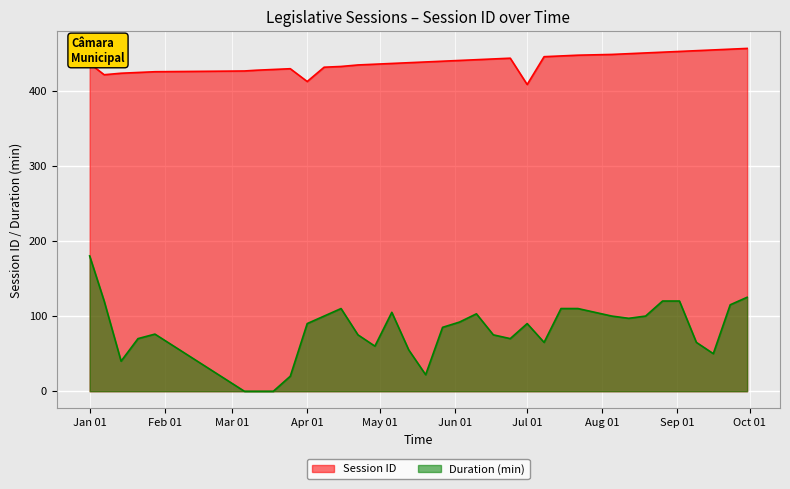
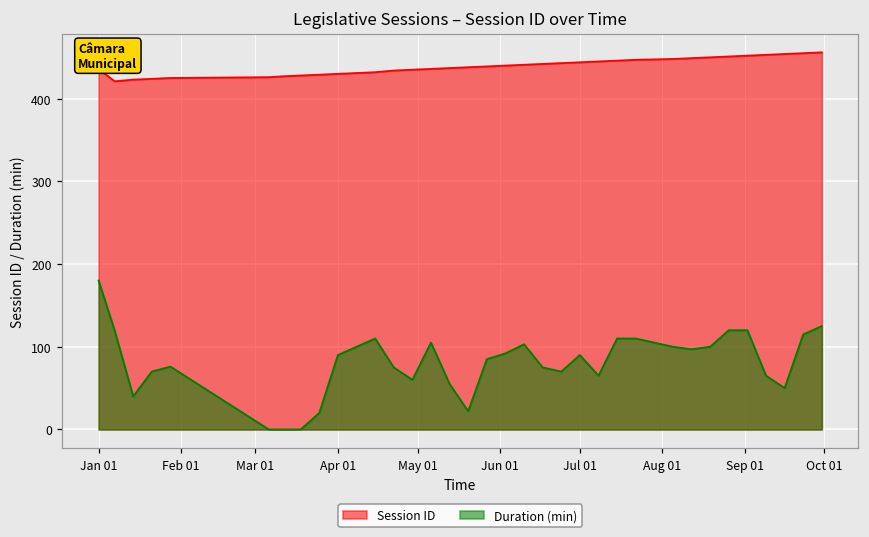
  {
    "Session ID": {
-     "Apr 01": 410,
-     "Jul 01": 410
+     "Apr 01": 430,
+     "Jul 01": 440
    },
    "Duration (min)": {
      "Jan 01": 180,
      "Apr 01": 90,
      "Jul 01": 90
    }
  }
